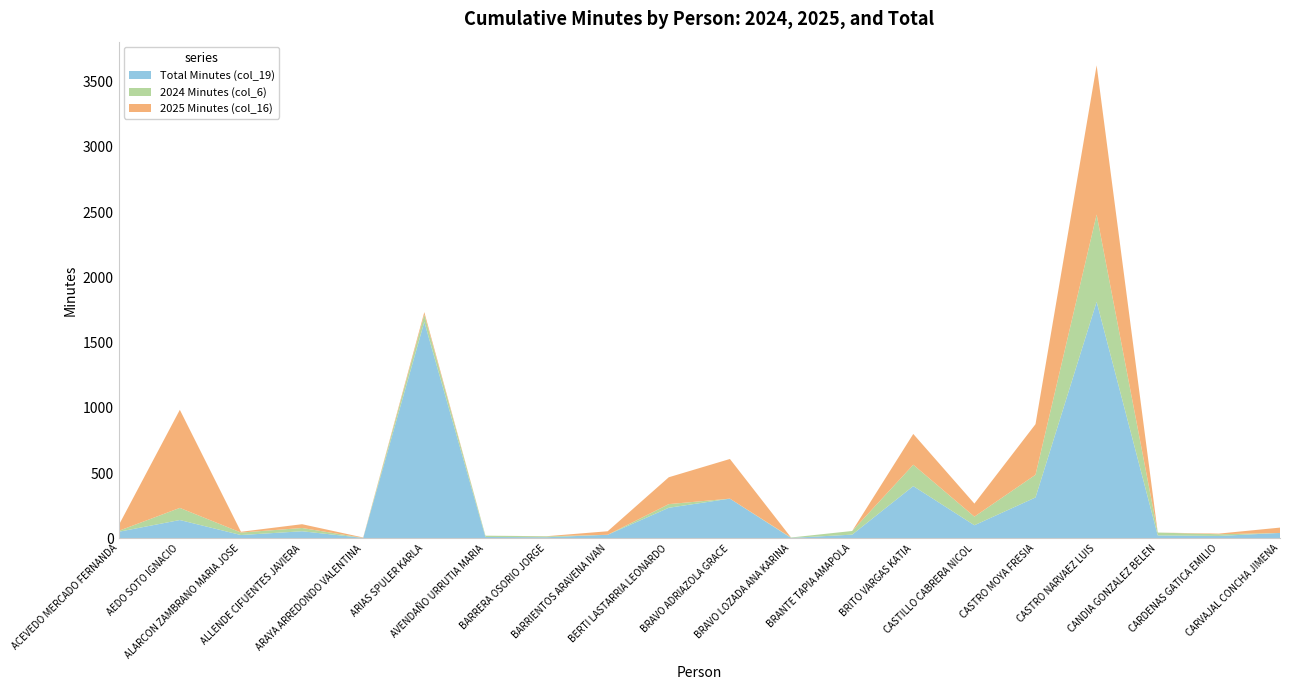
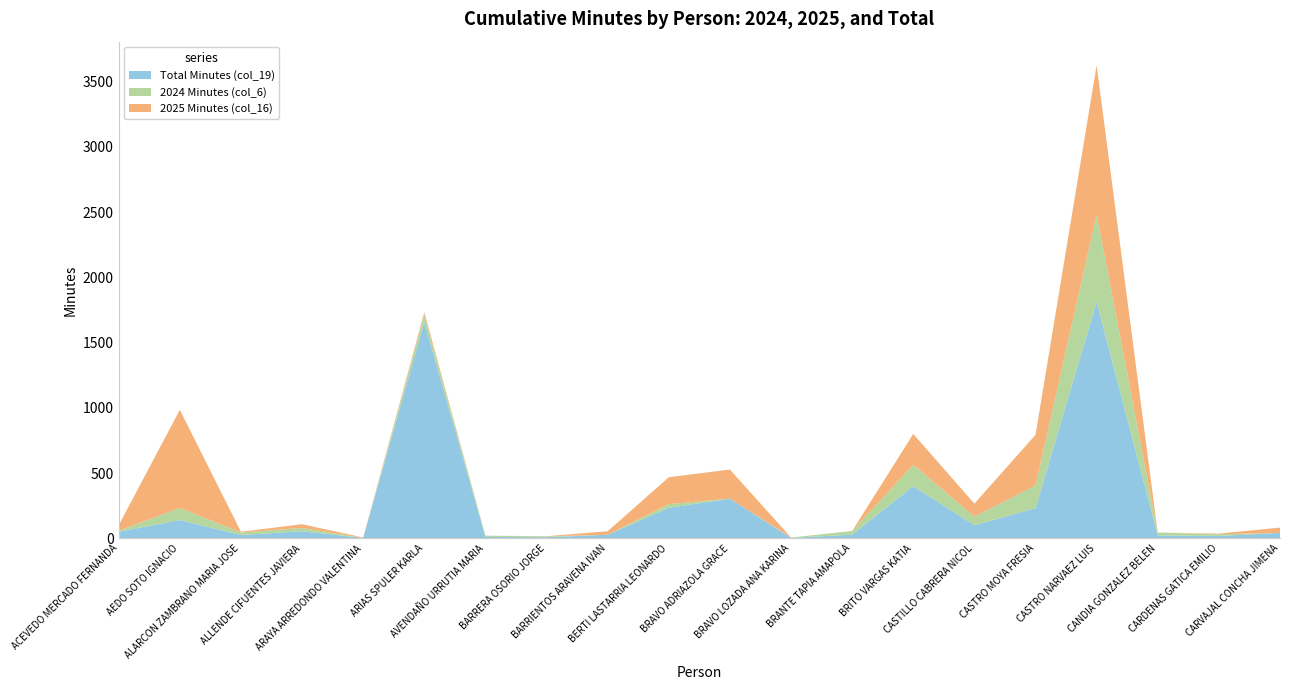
  {
    "Total Minutes (col_19)": {
      "AEDO SOTO IGNACIO": 140,
      "ALLENDE CIFUENTES JAVIERA": 50,
      "ARIAS SPULER KARLA": 1660,
      "BERTI LASTARRIA LEONARDO": 230,
      "BRANTE TAPIA AMAPOLA": 30,
      "BRITO VARGAS KATIA": 400,
      "CASTILLO CABRERA NICOL": 100,
-     "CASTRO MOYA FRESIA": 310,
+     "CASTRO MOYA FRESIA": 230,
      "CASTRO NARVAEZ LUIS": 1810,
      "CANDIA GONZALEZ BELEN": 20
    },
    "2024 Minutes (col_6)": {
      "AEDO SOTO IGNACIO": 90,
      "ALLENDE CIFUENTES JAVIERA": 30,
      "BERTI LASTARRIA LEONARDO": 30,
      "BRITO VARGAS KATIA": 160,
      "CASTILLO CABRERA NICOL": 70,
      "CASTRO MOYA FRESIA": 170,
      "CASTRO NARVAEZ LUIS": 670
    },
    "2025 Minutes (col_16)": {
      "ACEVEDO MERCADO FERNANDA": 40,
      "AEDO SOTO IGNACIO": 750,
      "ALLENDE CIFUENTES JAVIERA": 30,
      "BARRIENTOS ARAVENA IVAN": 30,
      "BERTI LASTARRIA LEONARDO": 210,
-     "BRAVO ADRIAZOLA GRACE": 300,
+     "BRAVO ADRIAZOLA GRACE": 220,
      "BRITO VARGAS KATIA": 240,
      "CASTILLO CABRERA NICOL": 100,
      "CASTRO MOYA FRESIA": 390,
      "CASTRO NARVAEZ LUIS": 1140,
      "CARVAJAL CONCHA JIMENA": 40
    }
  }
